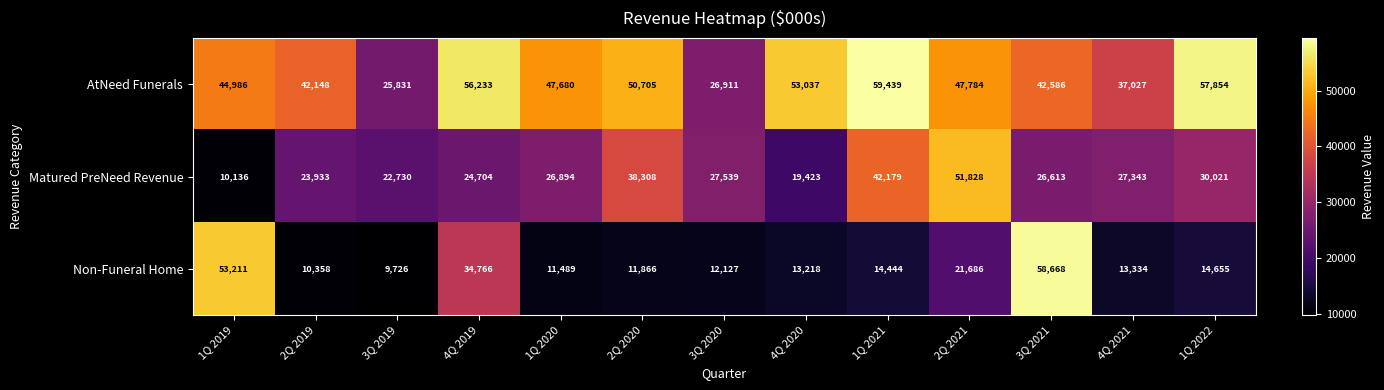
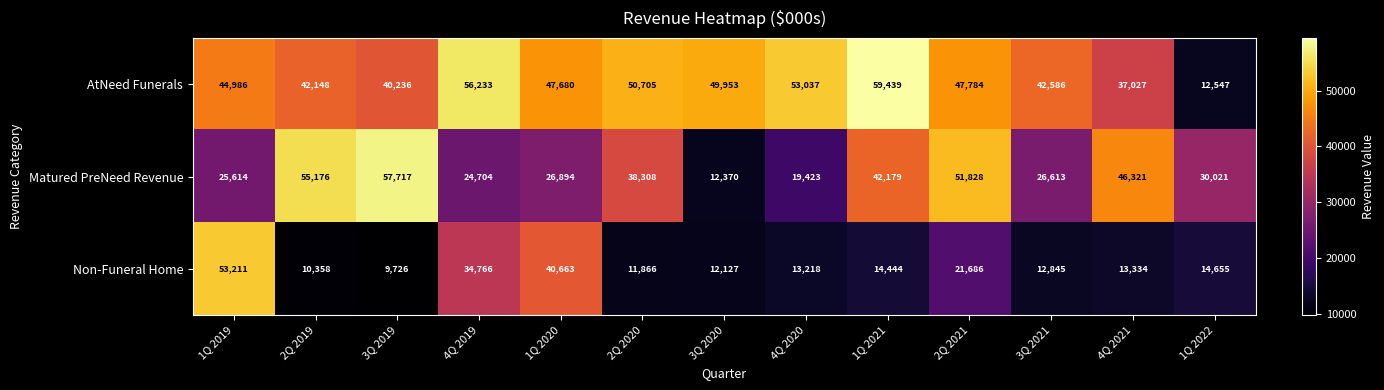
  {
    "AtNeed Funerals": {
      "1Q 2019": "44,986",
      "2Q 2019": "42,148",
-     "3Q 2019": "25,831",
+     "3Q 2019": "40,236",
      "4Q 2019": "56,233",
      "1Q 2020": "47,680",
      "2Q 2020": "50,705",
-     "3Q 2020": "26,911",
+     "3Q 2020": "49,953",
      "4Q 2020": "53,037",
      "1Q 2021": "59,439",
      "2Q 2021": "47,784",
      "3Q 2021": "42,586",
      "4Q 2021": "37,027",
-     "1Q 2022": "57,854"
+     "1Q 2022": "12,547"
    },
    "Matured PreNeed Revenue": {
-     "1Q 2019": "10,136",
-     "2Q 2019": "23,933",
-     "3Q 2019": "22,730",
+     "1Q 2019": "25,614",
+     "2Q 2019": "55,176",
+     "3Q 2019": "57,717",
      "4Q 2019": "24,704",
      "1Q 2020": "26,894",
      "2Q 2020": "38,308",
-     "3Q 2020": "27,539",
+     "3Q 2020": "12,370",
      "4Q 2020": "19,423",
      "1Q 2021": "42,179",
      "2Q 2021": "51,828",
      "3Q 2021": "26,613",
-     "4Q 2021": "27,343",
+     "4Q 2021": "46,321",
      "1Q 2022": "30,021"
    },
    "Non-Funeral Home": {
      "1Q 2019": "53,211",
      "2Q 2019": "10,358",
      "3Q 2019": "9,726",
      "4Q 2019": "34,766",
-     "1Q 2020": "11,489",
+     "1Q 2020": "40,663",
      "2Q 2020": "11,866",
      "3Q 2020": "12,127",
      "4Q 2020": "13,218",
      "1Q 2021": "14,444",
      "2Q 2021": "21,686",
-     "3Q 2021": "58,668",
+     "3Q 2021": "12,845",
      "4Q 2021": "13,334",
      "1Q 2022": "14,655"
    }
  }
